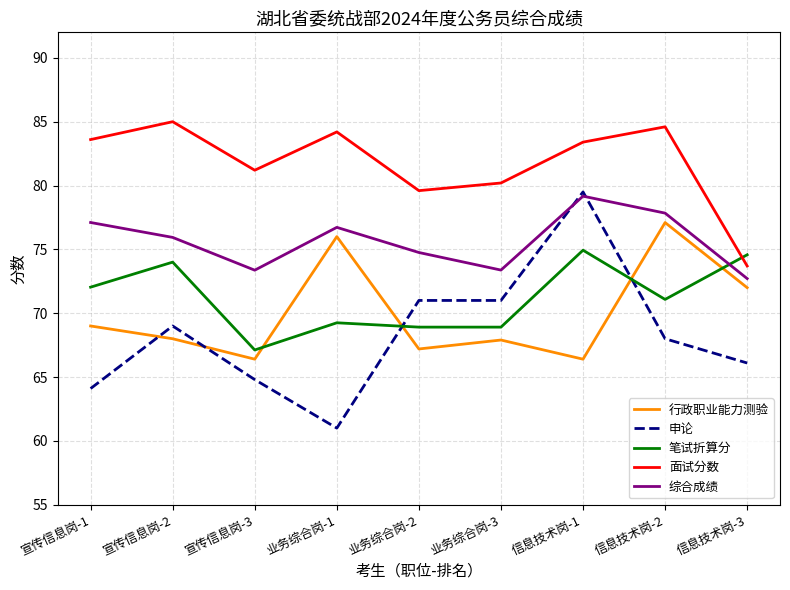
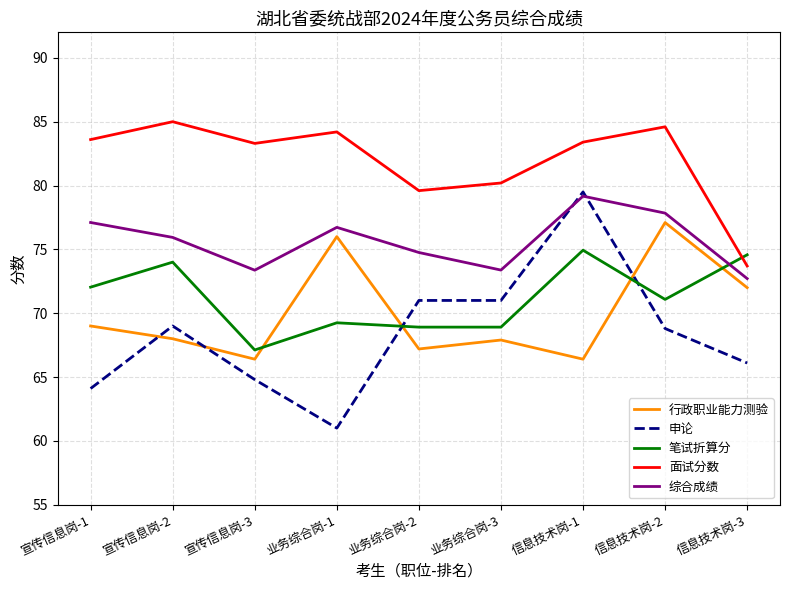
  {
    "行政职业能力测验": {
      "宣传信息岗-1": 69.0,
      "宣传信息岗-2": 68.0,
      "宣传信息岗-3": 66.4,
      "业务综合岗-1": 76.0,
      "业务综合岗-2": 67.2,
      "业务综合岗-3": 67.9,
      "信息技术岗-1": 66.4,
      "信息技术岗-2": 77.1,
      "信息技术岗-3": 72.0
    },
    "申论": {
      "宣传信息岗-1": 64.1,
      "宣传信息岗-2": 69.0,
      "宣传信息岗-3": 64.8,
      "业务综合岗-1": 61.0,
      "业务综合岗-2": 71.0,
      "业务综合岗-3": 71.0,
      "信息技术岗-1": 79.5,
-     "信息技术岗-2": 68.0,
+     "信息技术岗-2": 68.8,
      "信息技术岗-3": 66.1
    },
    "笔试折算分": {
      "宣传信息岗-1": 72.0,
      "宣传信息岗-2": 74.0,
      "宣传信息岗-3": 67.1,
      "业务综合岗-1": 69.3,
      "业务综合岗-2": 68.9,
      "业务综合岗-3": 68.9,
      "信息技术岗-1": 74.9,
      "信息技术岗-2": 71.1,
      "信息技术岗-3": 74.6
    },
    "面试分数": {
      "宣传信息岗-1": 83.6,
      "宣传信息岗-2": 85.0,
-     "宣传信息岗-3": 81.2,
+     "宣传信息岗-3": 83.3,
      "业务综合岗-1": 84.2,
      "业务综合岗-2": 79.6,
      "业务综合岗-3": 80.2,
      "信息技术岗-1": 83.4,
      "信息技术岗-2": 84.6,
      "信息技术岗-3": 73.7
    },
    "综合成绩": {
      "宣传信息岗-1": 77.1,
      "宣传信息岗-2": 75.9,
      "宣传信息岗-3": 73.4,
      "业务综合岗-1": 76.7,
      "业务综合岗-2": 74.8,
      "业务综合岗-3": 73.4,
      "信息技术岗-1": 79.2,
      "信息技术岗-2": 77.8,
      "信息技术岗-3": 72.7
    }
  }
